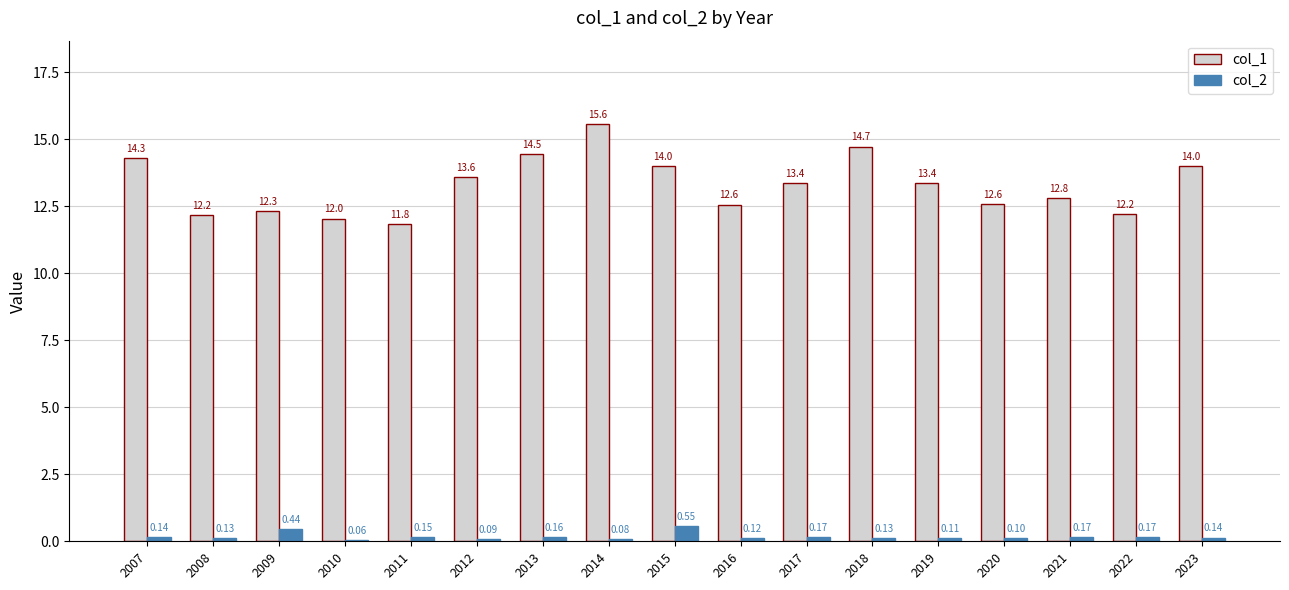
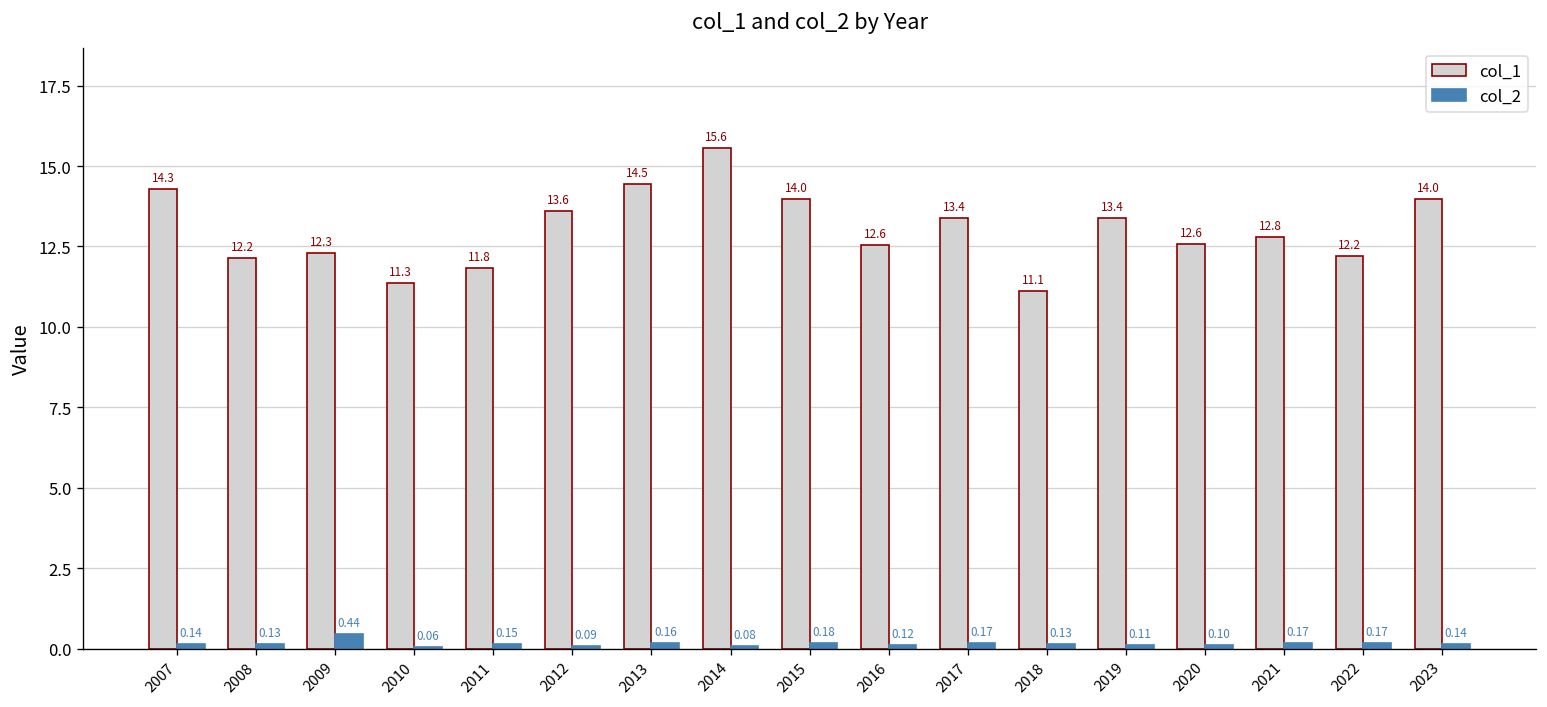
  {
    "col_1": {
      "2007": 14.3,
      "2008": 12.2,
      "2009": 12.3,
-     "2010": 12.0,
+     "2010": 11.3,
      "2011": 11.8,
      "2012": 13.6,
      "2013": 14.5,
      "2014": 15.6,
      "2015": 14.0,
      "2016": 12.6,
      "2017": 13.4,
-     "2018": 14.7,
+     "2018": 11.1,
      "2019": 13.4,
      "2020": 12.6,
      "2021": 12.8,
      "2022": 12.2,
      "2023": 14.0
    },
    "col_2": {
      "2007": 0.14,
      "2008": 0.13,
      "2009": 0.44,
      "2010": 0.06,
      "2011": 0.15,
      "2012": 0.09,
      "2013": 0.16,
      "2014": 0.08,
-     "2015": 0.55,
+     "2015": 0.18,
      "2016": 0.12,
      "2017": 0.17,
      "2018": 0.13,
      "2019": 0.11,
      "2020": 0.10,
      "2021": 0.17,
      "2022": 0.17,
      "2023": 0.14
    }
  }
